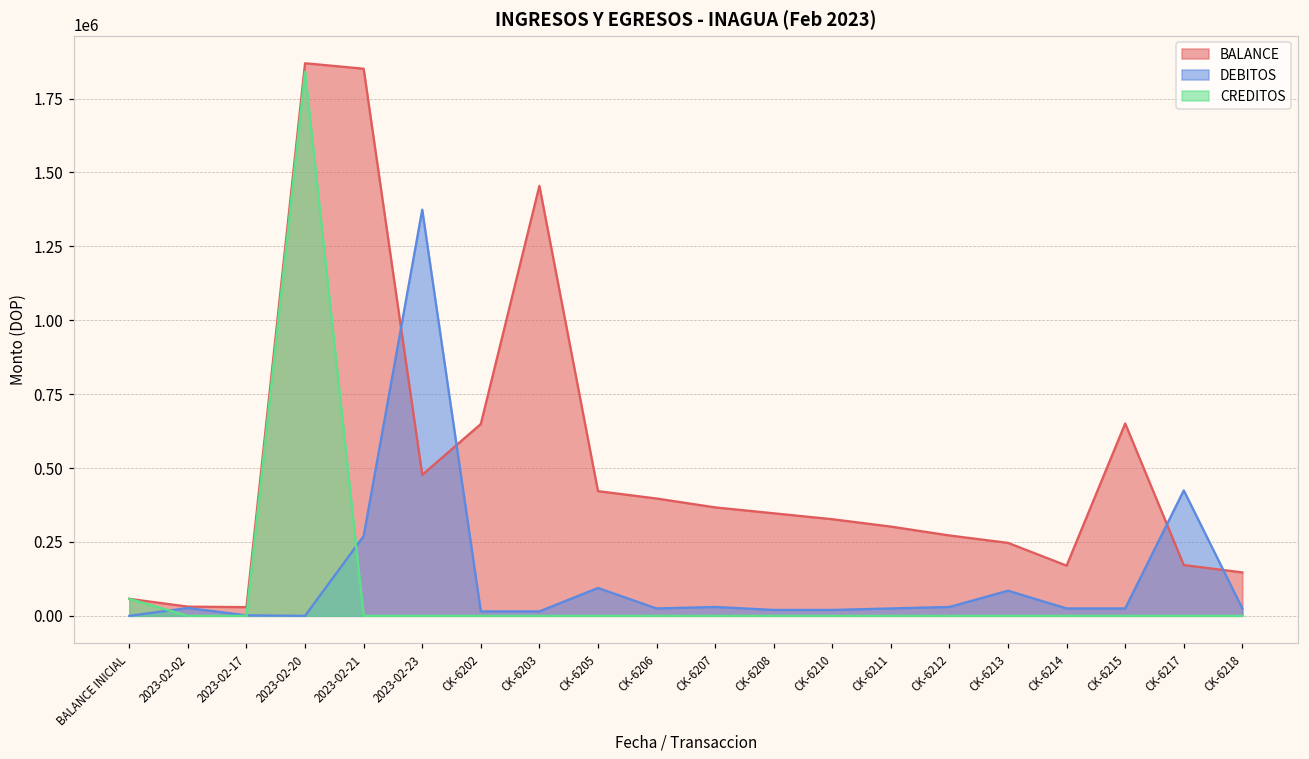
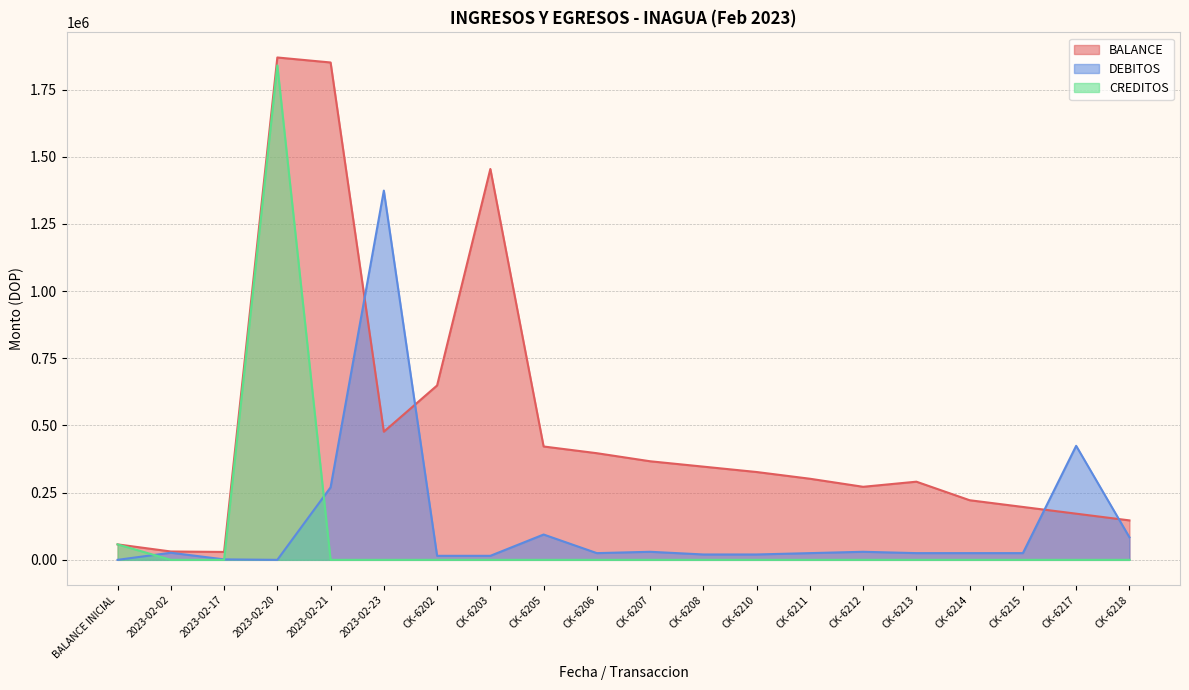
  {
    "BALANCE": {
      "2023-02-17": 30000,
      "2023-02-20": 1870000,
      "2023-02-21": 1850000,
      "2023-02-23": 480000,
      "CK-6202": 650000,
      "CK-6203": 1450000,
      "CK-6205": 420000,
      "CK-6206": 400000,
      "CK-6207": 370000,
      "CK-6208": 350000,
      "CK-6210": 330000,
      "CK-6211": 300000,
      "CK-6212": 270000,
-     "CK-6213": 250000,
-     "CK-6214": 170000,
-     "CK-6215": 650000,
+     "CK-6213": 290000,
+     "CK-6214": 220000,
+     "CK-6215": 200000,
      "CK-6217": 170000,
      "CK-6218": 150000
    },
    "DEBITOS": {
      "BALANCE INICIAL": 0,
      "2023-02-20": 0,
      "2023-02-21": 270000,
      "2023-02-23": 1370000,
      "CK-6202": 20000,
      "CK-6203": 20000,
      "CK-6205": 90000,
      "CK-6206": 30000,
      "CK-6207": 30000,
      "CK-6208": 20000,
      "CK-6210": 20000,
      "CK-6211": 30000,
      "CK-6212": 30000,
-     "CK-6213": 90000,
+     "CK-6213": 30000,
      "CK-6214": 30000,
      "CK-6215": 30000,
      "CK-6217": 420000,
-     "CK-6218": 30000
+     "CK-6218": 80000
    },
    "CREDITOS": {
      "2023-02-02": 0,
      "2023-02-20": 1840000,
      "2023-02-21": 0,
      "2023-02-23": 0,
      "CK-6202": 0,
      "CK-6203": 0,
      "CK-6205": 0,
      "CK-6206": 0,
      "CK-6207": 0,
      "CK-6208": 0,
      "CK-6210": 0,
      "CK-6211": 0,
      "CK-6212": 0,
      "CK-6213": 0,
      "CK-6214": 0,
      "CK-6215": 0,
      "CK-6217": 0,
      "CK-6218": 0
    }
  }
